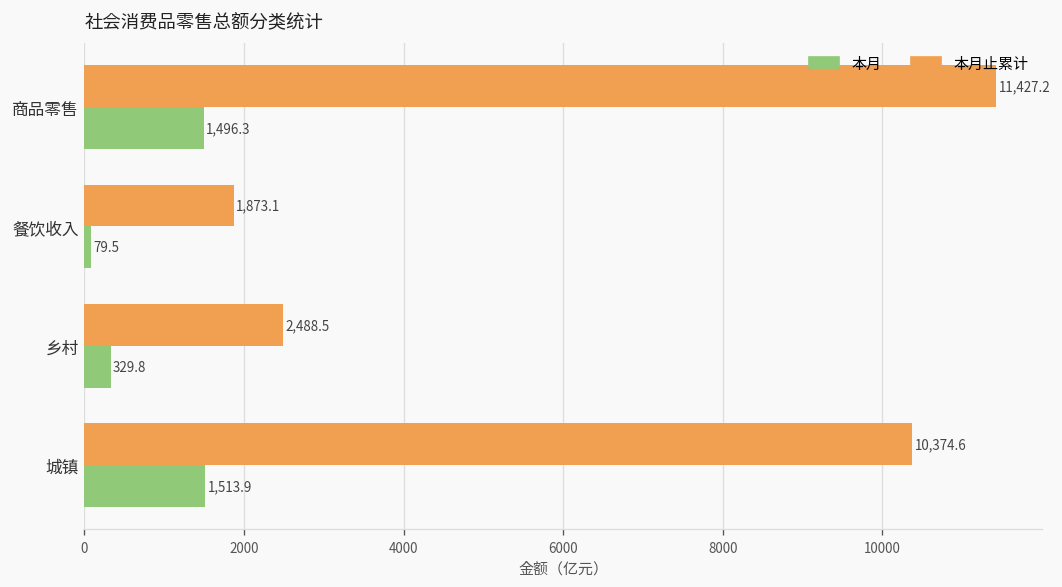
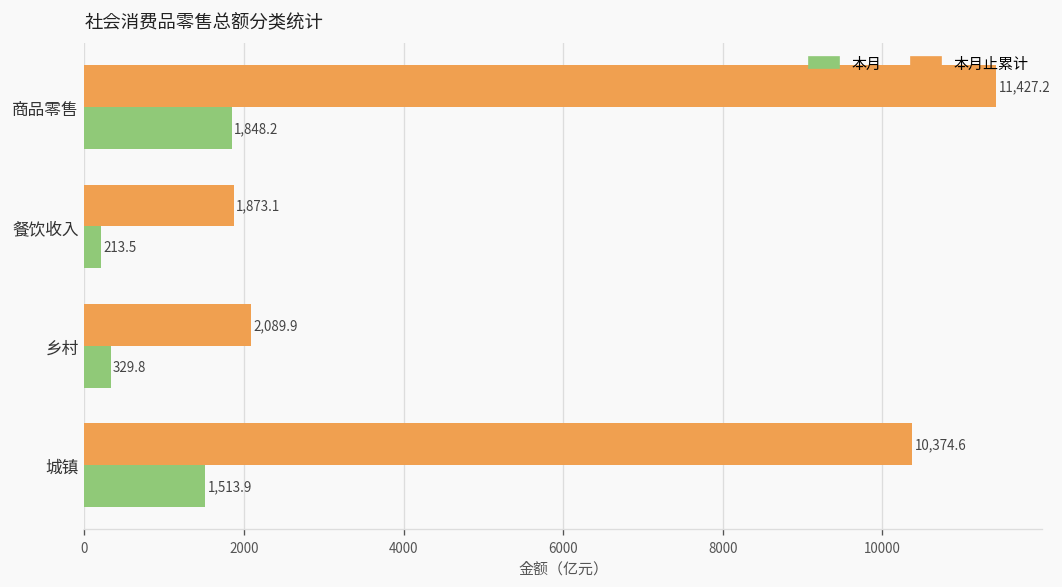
  {
    "本月": {
-     "商品零售": "1,496.3",
-     "餐饮收入": "79.5",
+     "商品零售": "1,848.2",
+     "餐饮收入": "213.5",
      "乡村": "329.8",
      "城镇": "1,513.9"
    },
    "本月止累计": {
      "商品零售": "11,427.2",
      "餐饮收入": "1,873.1",
-     "乡村": "2,488.5",
+     "乡村": "2,089.9",
      "城镇": "10,374.6"
    }
  }
